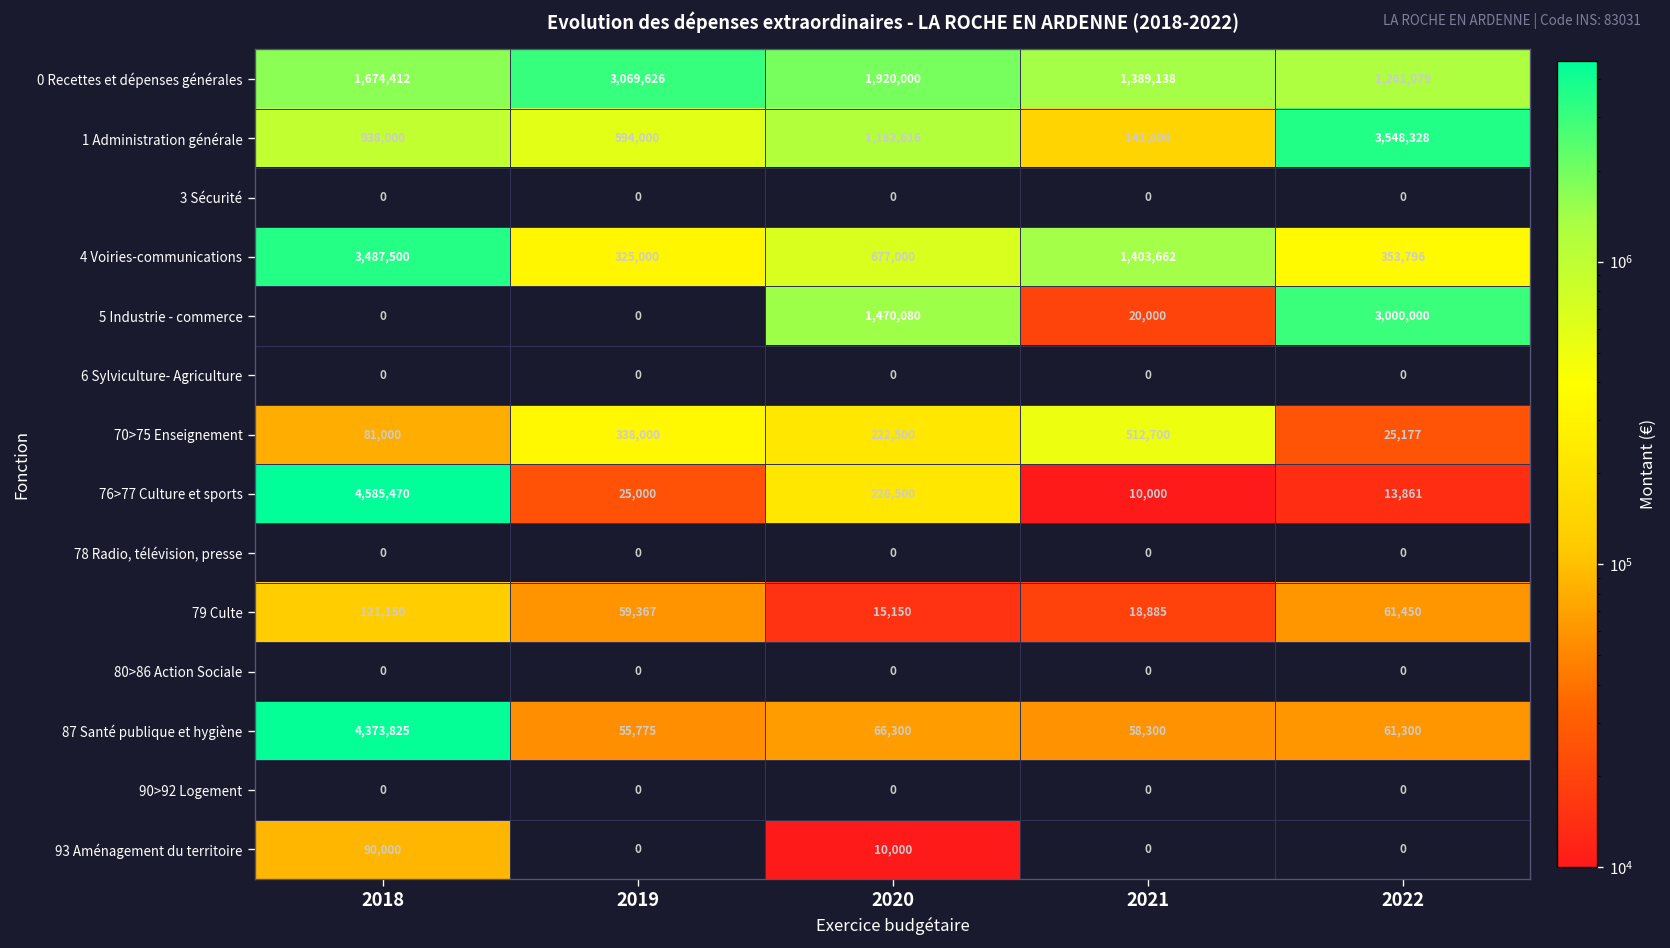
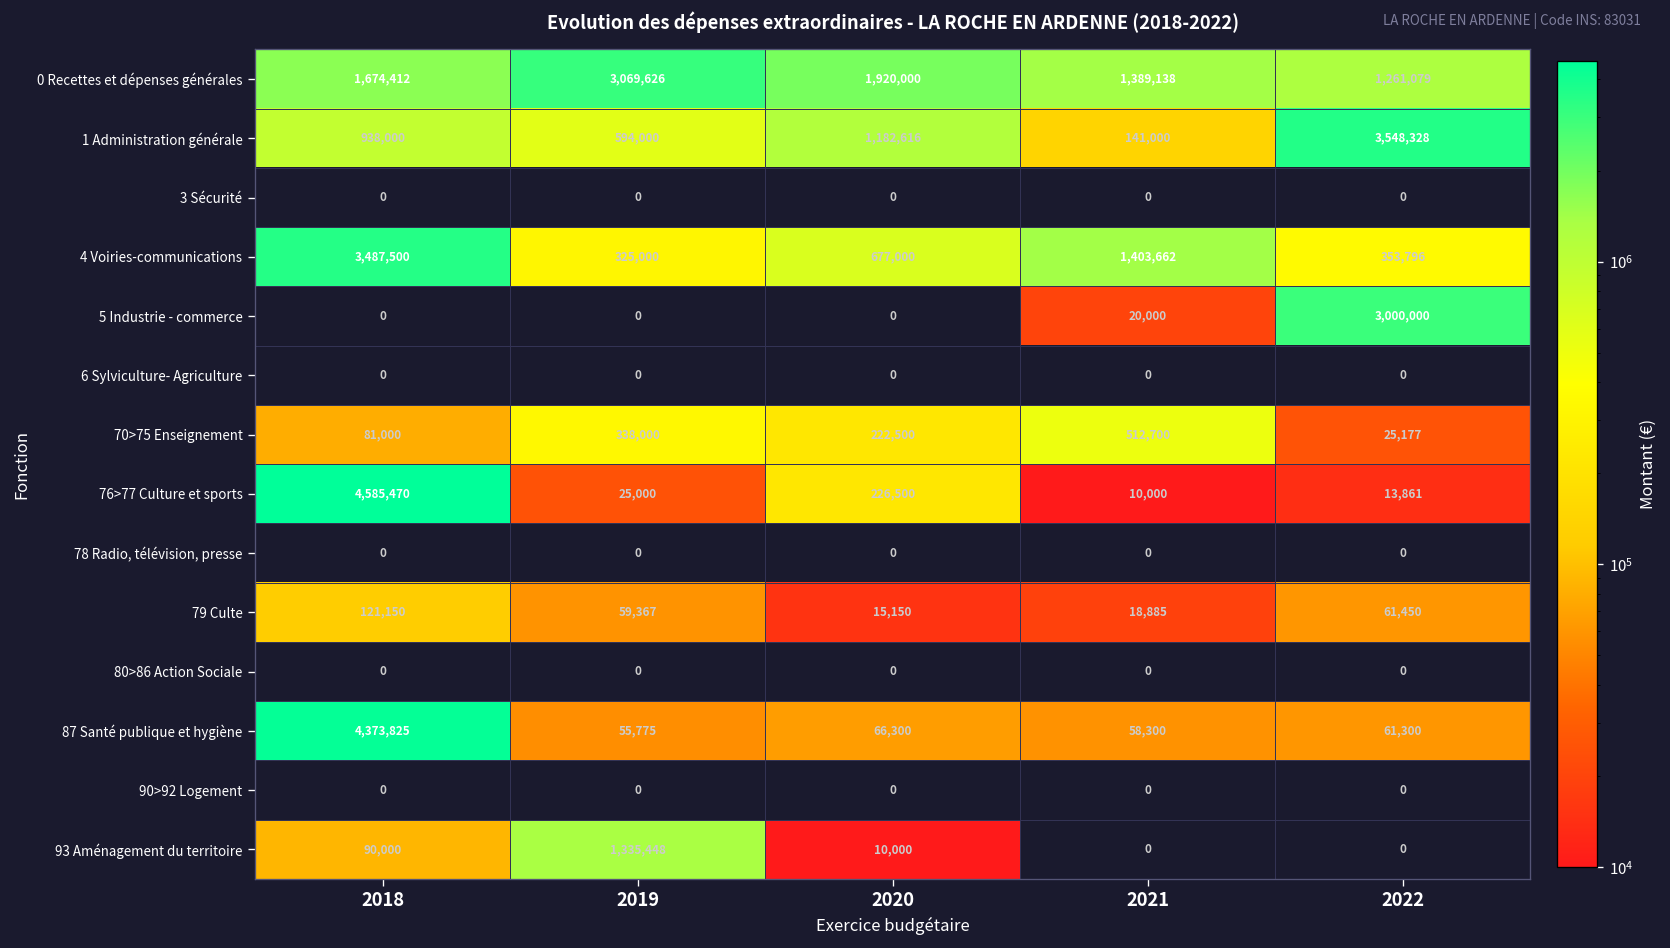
  {
    "0 Recettes et dépenses générales": {
      "2018": "1,674,412",
      "2019": "3,069,626",
      "2020": "1,920,000",
      "2021": "1,389,138",
      "2022": "1,261,079"
    },
    "1 Administration générale": {
      "2018": "938,000",
      "2019": "594,000",
      "2020": "1,182,616",
      "2021": "141,000",
      "2022": "3,548,328"
    },
    "3 Sécurité": {
      "2018": "0",
      "2019": "0",
      "2020": "0",
      "2021": "0",
      "2022": "0"
    },
    "4 Voiries-communications": {
      "2018": "3,487,500",
      "2019": "325,000",
      "2020": "677,000",
      "2021": "1,403,662",
      "2022": "353,796"
    },
    "5 Industrie - commerce": {
      "2018": "0",
      "2019": "0",
-     "2020": "1,470,080",
+     "2020": "0",
      "2021": "20,000",
      "2022": "3,000,000"
    },
    "6 Sylviculture- Agriculture": {
      "2018": "0",
      "2019": "0",
      "2020": "0",
      "2021": "0",
      "2022": "0"
    },
    "70>75 Enseignement": {
      "2018": "81,000",
      "2019": "338,000",
      "2020": "222,500",
      "2021": "512,700",
      "2022": "25,177"
    },
    "76>77 Culture et sports": {
      "2018": "4,585,470",
      "2019": "25,000",
      "2020": "226,500",
      "2021": "10,000",
      "2022": "13,861"
    },
    "78 Radio, télévision, presse": {
      "2018": "0",
      "2019": "0",
      "2020": "0",
      "2021": "0",
      "2022": "0"
    },
    "79 Culte": {
      "2018": "121,150",
      "2019": "59,367",
      "2020": "15,150",
      "2021": "18,885",
      "2022": "61,450"
    },
    "80>86 Action Sociale": {
      "2018": "0",
      "2019": "0",
      "2020": "0",
      "2021": "0",
      "2022": "0"
    },
    "87 Santé publique et hygiène": {
      "2018": "4,373,825",
      "2019": "55,775",
      "2020": "66,300",
      "2021": "58,300",
      "2022": "61,300"
    },
    "90>92 Logement": {
      "2018": "0",
      "2019": "0",
      "2020": "0",
      "2021": "0",
      "2022": "0"
    },
    "93 Aménagement du territoire": {
      "2018": "90,000",
-     "2019": "0",
+     "2019": "1,335,448",
      "2020": "10,000",
      "2021": "0",
      "2022": "0"
    }
  }
